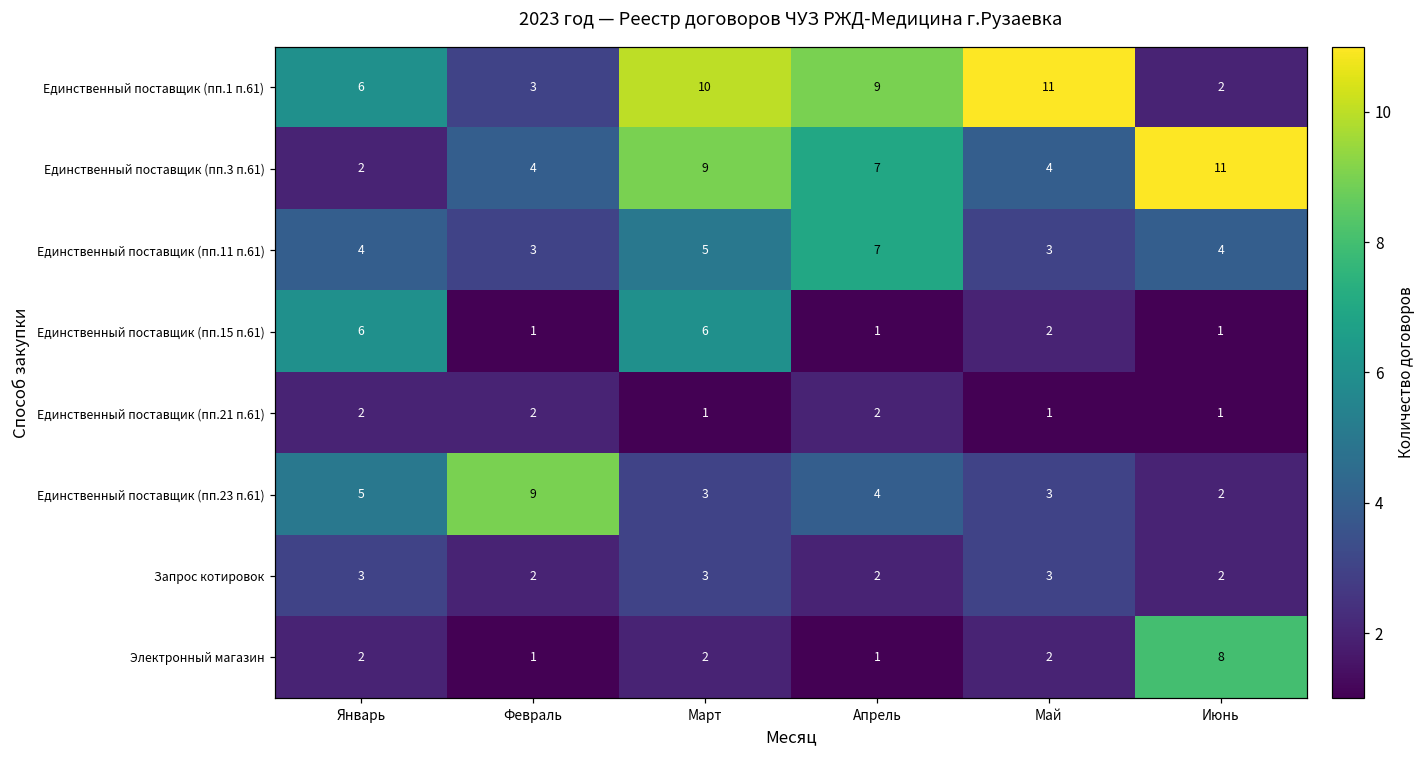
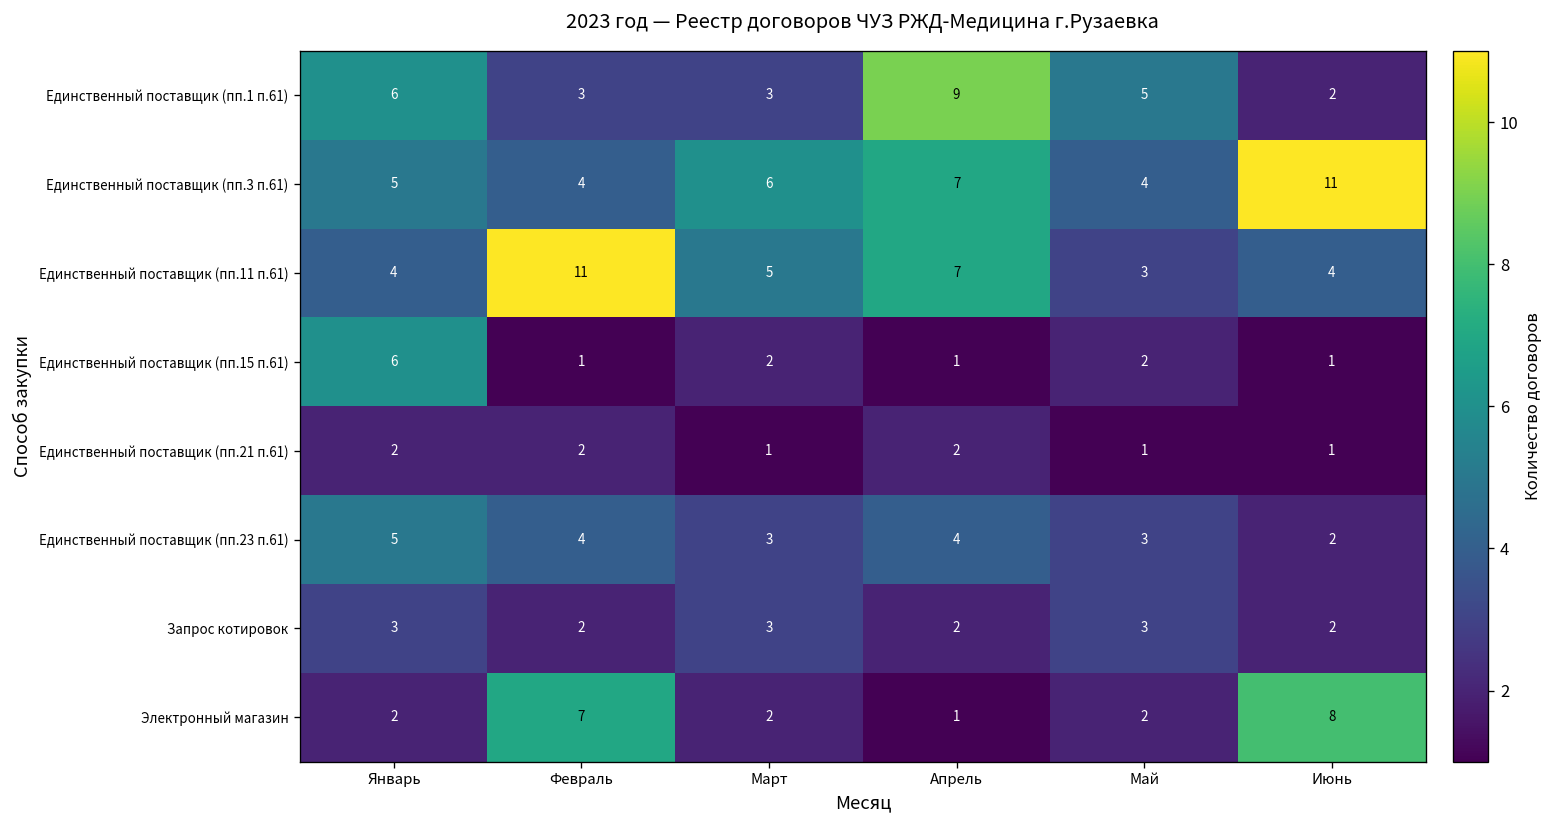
  {
    "Единственный поставщик (пп.1 п.61)": {
      "Январь": 6,
      "Февраль": 3,
-     "Март": 10,
+     "Март": 3,
      "Апрель": 9,
-     "Май": 11,
+     "Май": 5,
      "Июнь": 2
    },
    "Единственный поставщик (пп.3 п.61)": {
-     "Январь": 2,
+     "Январь": 5,
      "Февраль": 4,
-     "Март": 9,
+     "Март": 6,
      "Апрель": 7,
      "Май": 4,
      "Июнь": 11
    },
    "Единственный поставщик (пп.11 п.61)": {
      "Январь": 4,
-     "Февраль": 3,
+     "Февраль": 11,
      "Март": 5,
      "Апрель": 7,
      "Май": 3,
      "Июнь": 4
    },
    "Единственный поставщик (пп.15 п.61)": {
      "Январь": 6,
      "Февраль": 1,
-     "Март": 6,
+     "Март": 2,
      "Апрель": 1,
      "Май": 2,
      "Июнь": 1
    },
    "Единственный поставщик (пп.21 п.61)": {
      "Январь": 2,
      "Февраль": 2,
      "Март": 1,
      "Апрель": 2,
      "Май": 1,
      "Июнь": 1
    },
    "Единственный поставщик (пп.23 п.61)": {
      "Январь": 5,
-     "Февраль": 9,
+     "Февраль": 4,
      "Март": 3,
      "Апрель": 4,
      "Май": 3,
      "Июнь": 2
    },
    "Запрос котировок": {
      "Январь": 3,
      "Февраль": 2,
      "Март": 3,
      "Апрель": 2,
      "Май": 3,
      "Июнь": 2
    },
    "Электронный магазин": {
      "Январь": 2,
-     "Февраль": 1,
+     "Февраль": 7,
      "Март": 2,
      "Апрель": 1,
      "Май": 2,
      "Июнь": 8
    }
  }
